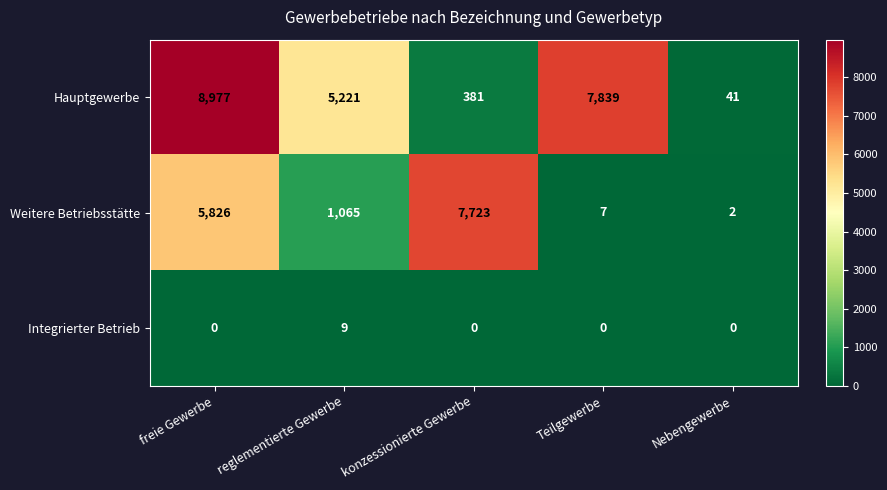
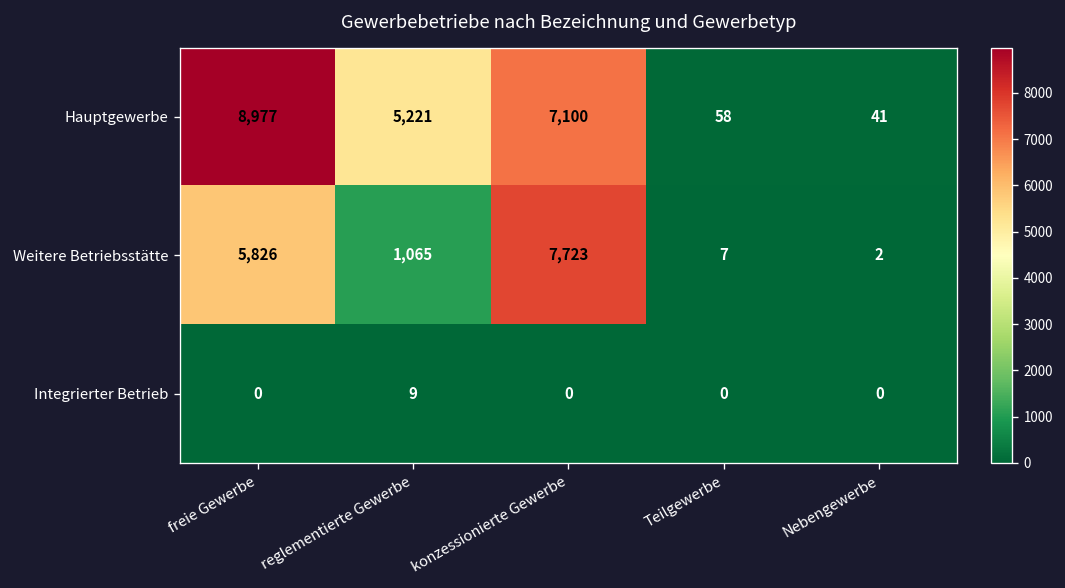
  {
    "Hauptgewerbe": {
      "freie Gewerbe": "8,977",
      "reglementierte Gewerbe": "5,221",
-     "konzessionierte Gewerbe": "381",
-     "Teilgewerbe": "7,839",
+     "konzessionierte Gewerbe": "7,100",
+     "Teilgewerbe": "58",
      "Nebengewerbe": "41"
    },
    "Weitere Betriebsstätte": {
      "freie Gewerbe": "5,826",
      "reglementierte Gewerbe": "1,065",
      "konzessionierte Gewerbe": "7,723",
      "Teilgewerbe": "7",
      "Nebengewerbe": "2"
    },
    "Integrierter Betrieb": {
      "freie Gewerbe": "0",
      "reglementierte Gewerbe": "9",
      "konzessionierte Gewerbe": "0",
      "Teilgewerbe": "0",
      "Nebengewerbe": "0"
    }
  }
